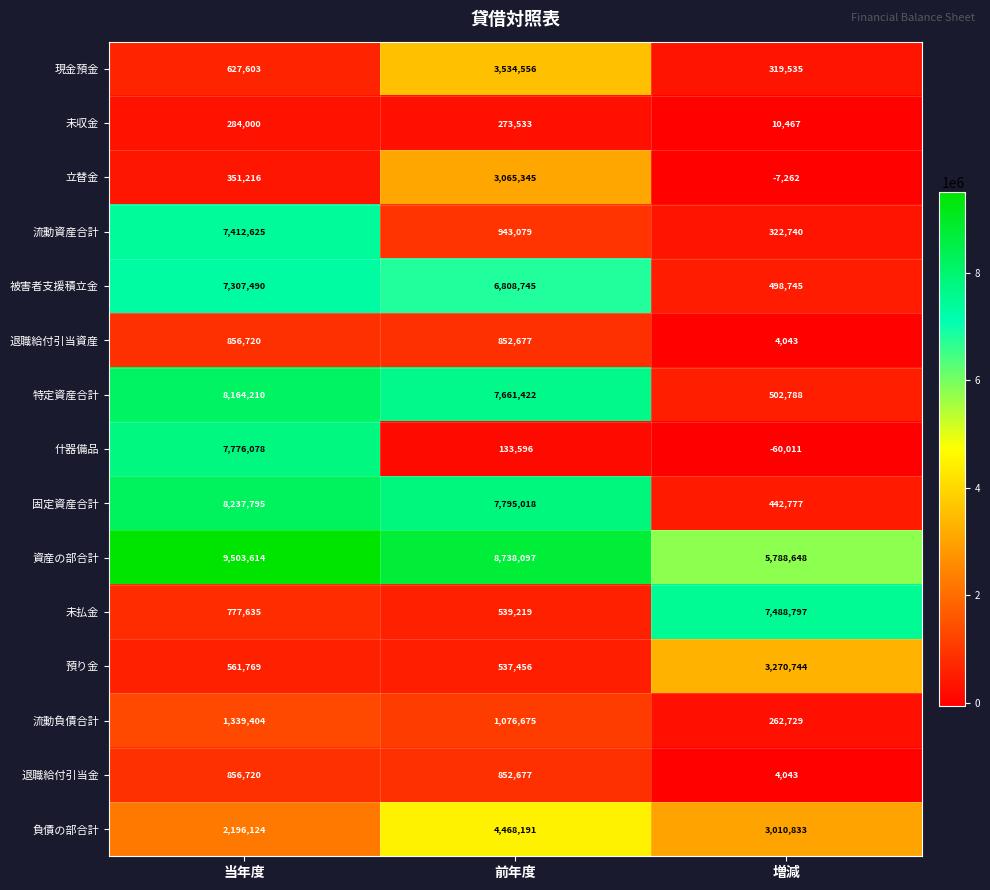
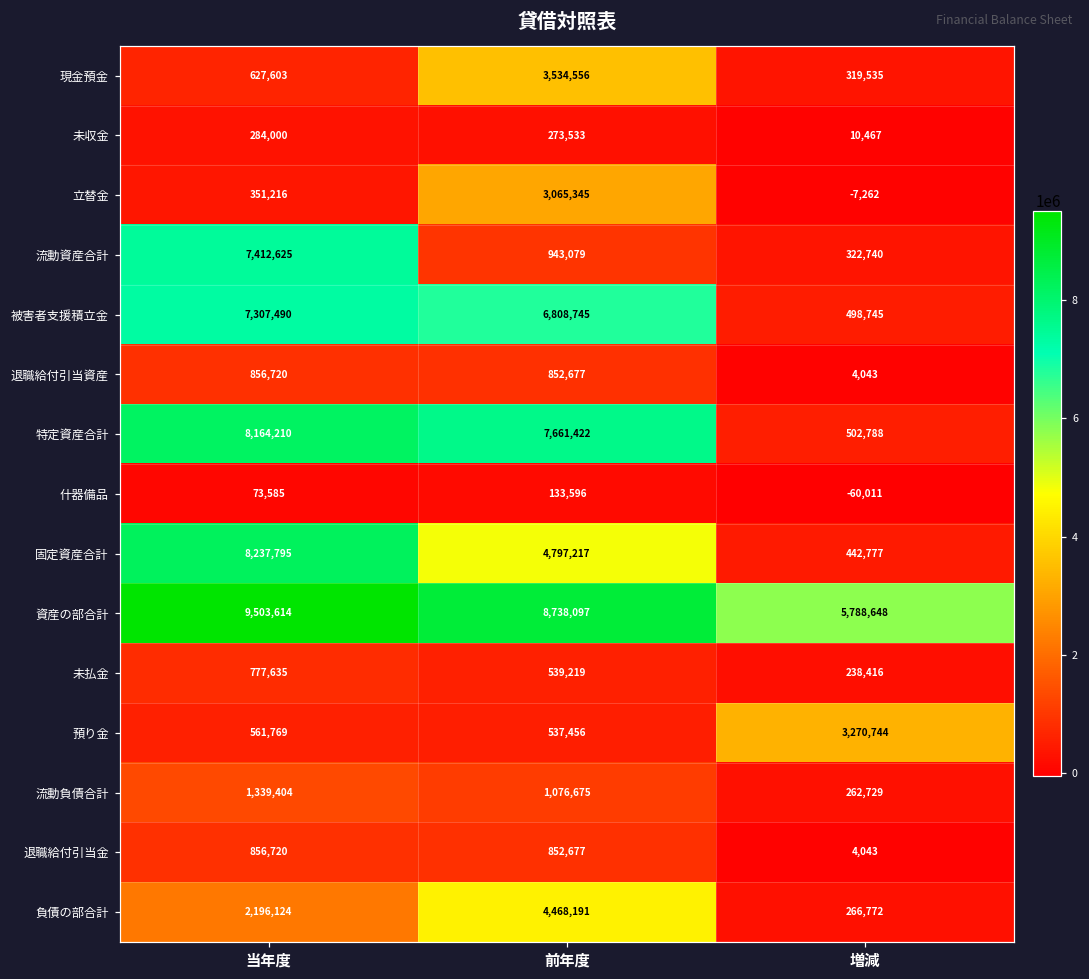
  {
    "現金預金": {
      "当年度": "627,603",
      "前年度": "3,534,556",
      "増減": "319,535"
    },
    "未収金": {
      "当年度": "284,000",
      "前年度": "273,533",
      "増減": "10,467"
    },
    "立替金": {
      "当年度": "351,216",
      "前年度": "3,065,345",
      "増減": "-7,262"
    },
    "流動資産合計": {
      "当年度": "7,412,625",
      "前年度": "943,079",
      "増減": "322,740"
    },
    "被害者支援積立金": {
      "当年度": "7,307,490",
      "前年度": "6,808,745",
      "増減": "498,745"
    },
    "退職給付引当資産": {
      "当年度": "856,720",
      "前年度": "852,677",
      "増減": "4,043"
    },
    "特定資産合計": {
      "当年度": "8,164,210",
      "前年度": "7,661,422",
      "増減": "502,788"
    },
    "什器備品": {
-     "当年度": "7,776,078",
+     "当年度": "73,585",
      "前年度": "133,596",
      "増減": "-60,011"
    },
    "固定資産合計": {
      "当年度": "8,237,795",
-     "前年度": "7,795,018",
+     "前年度": "4,797,217",
      "増減": "442,777"
    },
    "資産の部合計": {
      "当年度": "9,503,614",
      "前年度": "8,738,097",
      "増減": "5,788,648"
    },
    "未払金": {
      "当年度": "777,635",
      "前年度": "539,219",
-     "増減": "7,488,797"
+     "増減": "238,416"
    },
    "預り金": {
      "当年度": "561,769",
      "前年度": "537,456",
      "増減": "3,270,744"
    },
    "流動負債合計": {
      "当年度": "1,339,404",
      "前年度": "1,076,675",
      "増減": "262,729"
    },
    "退職給付引当金": {
      "当年度": "856,720",
      "前年度": "852,677",
      "増減": "4,043"
    },
    "負債の部合計": {
      "当年度": "2,196,124",
      "前年度": "4,468,191",
-     "増減": "3,010,833"
+     "増減": "266,772"
    }
  }
